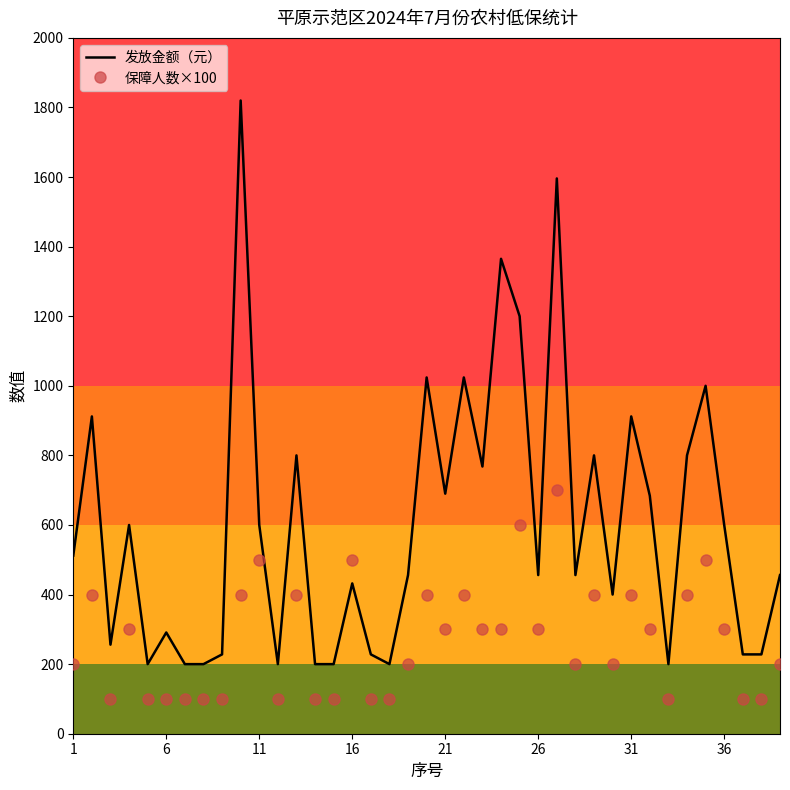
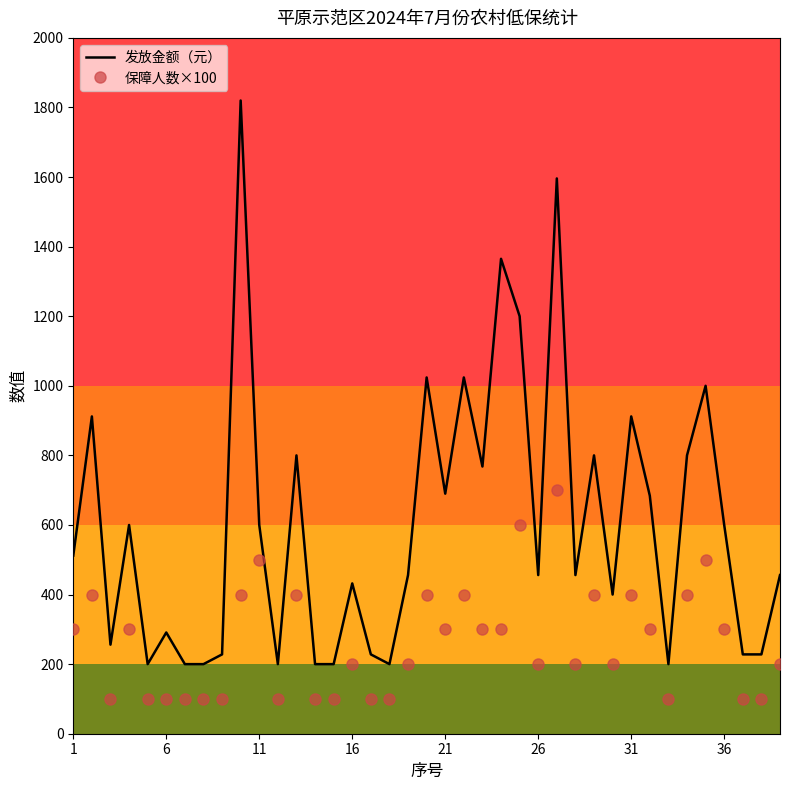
  {
    "发放金额（元）": {
      "1": 510,
      "6": 290,
      "11": 600,
      "16": 430,
      "21": 690,
      "26": 460,
      "31": 910,
      "36": 600
    },
    "保障人数×100": {
-     "1": 200,
+     "1": 300,
      "6": 100,
      "11": 500,
-     "16": 500,
+     "16": 200,
      "21": 300,
-     "26": 300,
+     "26": 200,
      "31": 400,
      "36": 300
    }
  }
